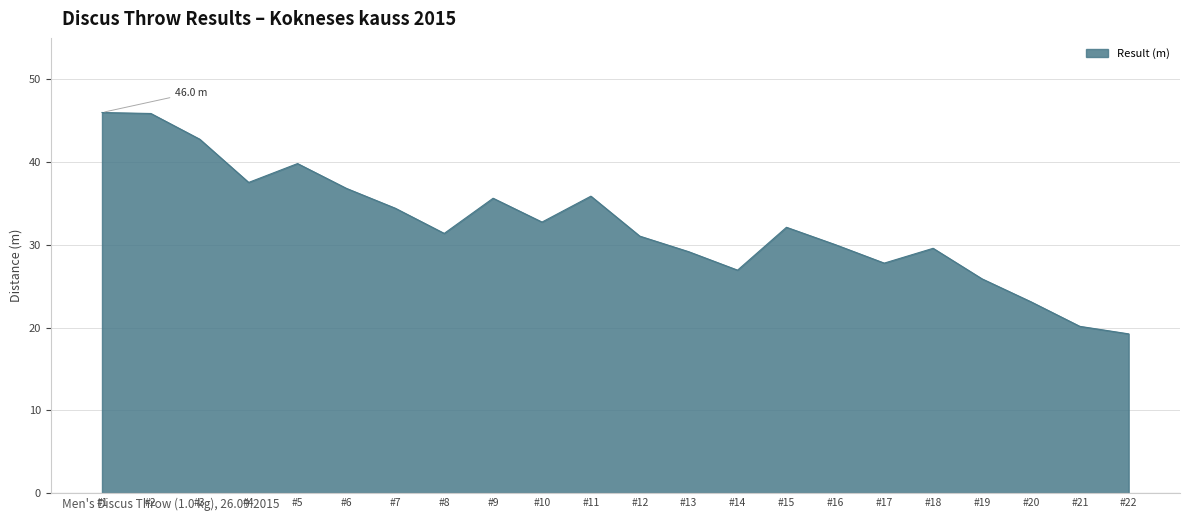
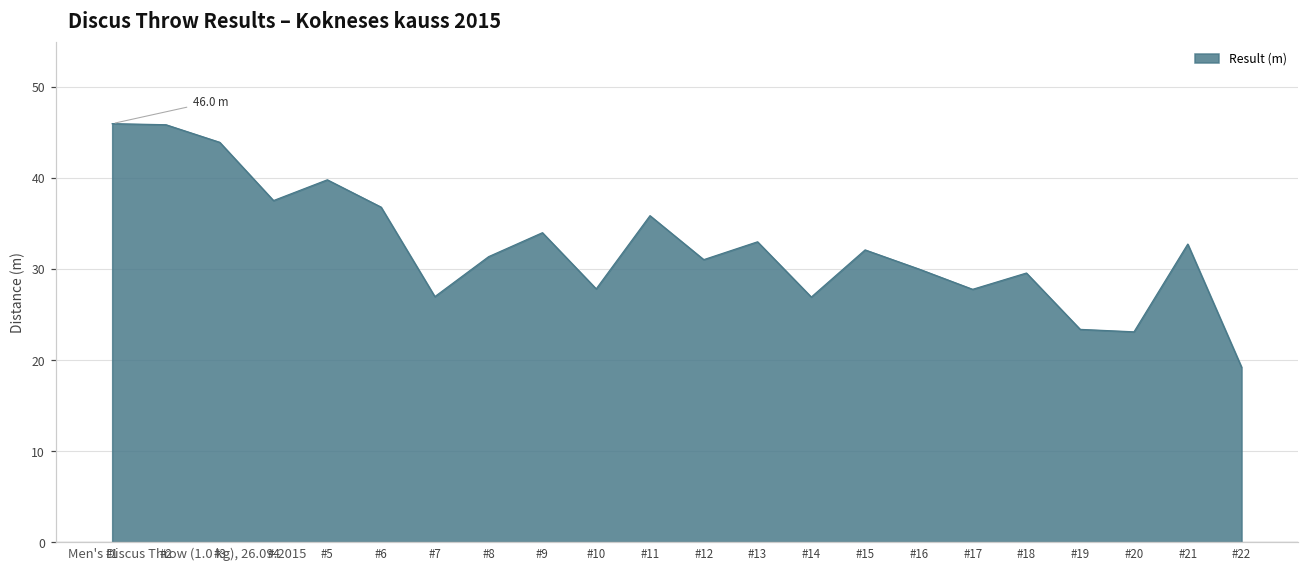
  {
    "#1": 46,
-   "#3": 43,
+   "#3": 44,
    "#4": 38,
    "#5": 40,
    "#6": 37,
-   "#7": 34,
+   "#7": 27,
    "#8": 31,
-   "#9": 36,
-   "#10": 33,
+   "#9": 34,
+   "#10": 28,
    "#11": 36,
    "#12": 31,
-   "#13": 29,
+   "#13": 33,
    "#14": 27,
    "#15": 32,
    "#16": 30,
    "#17": 28,
    "#18": 30,
-   "#19": 26,
+   "#19": 23,
    "#20": 23,
-   "#21": 20,
+   "#21": 33,
    "#22": 19
  }
